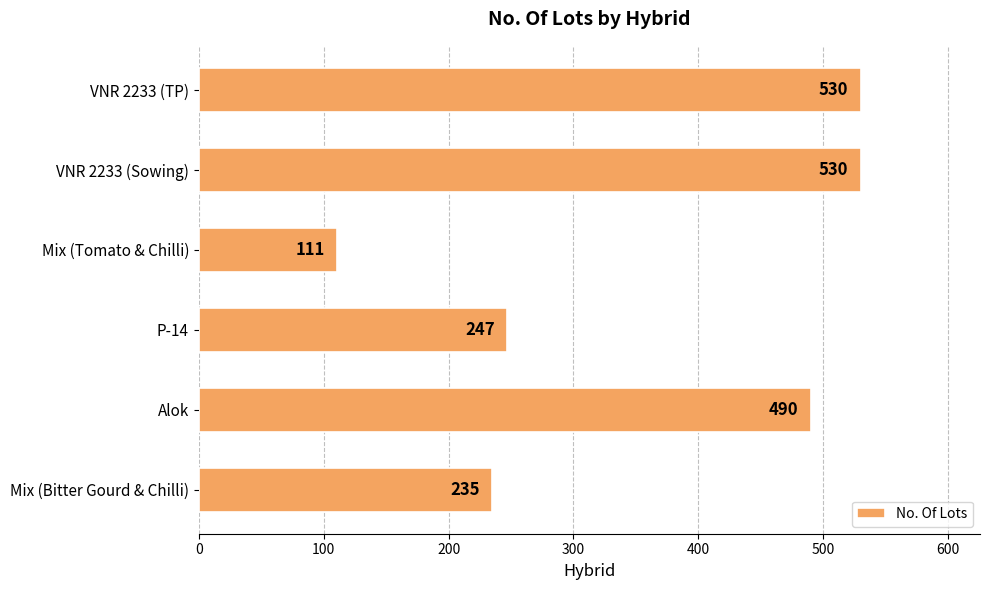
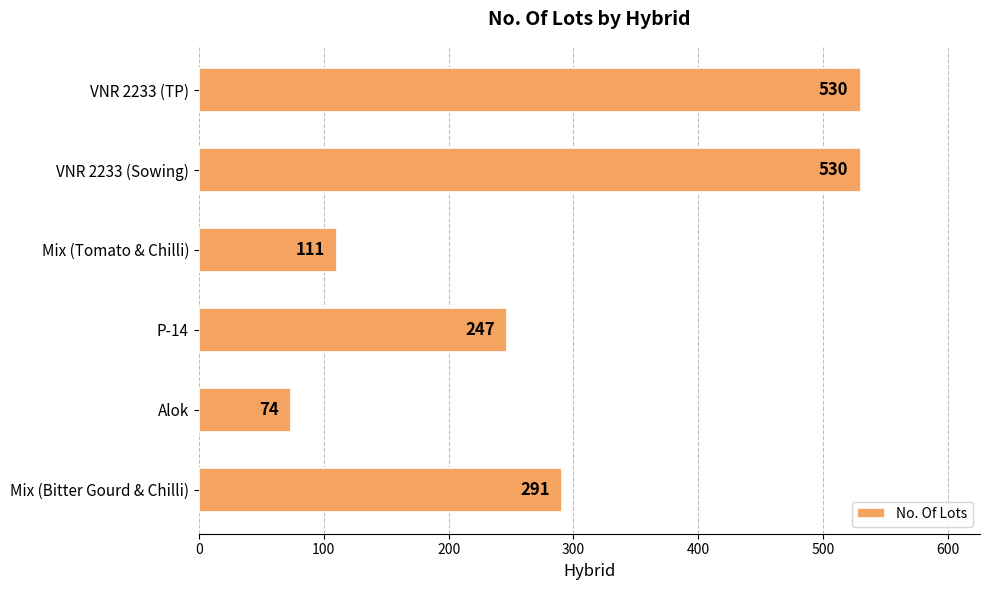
  {
    "VNR 2233 (TP)": 530,
    "VNR 2233 (Sowing)": 530,
    "Mix (Tomato & Chilli)": 111,
    "P-14": 247,
-   "Alok": 490,
-   "Mix (Bitter Gourd & Chilli)": 235
+   "Alok": 74,
+   "Mix (Bitter Gourd & Chilli)": 291
  }
